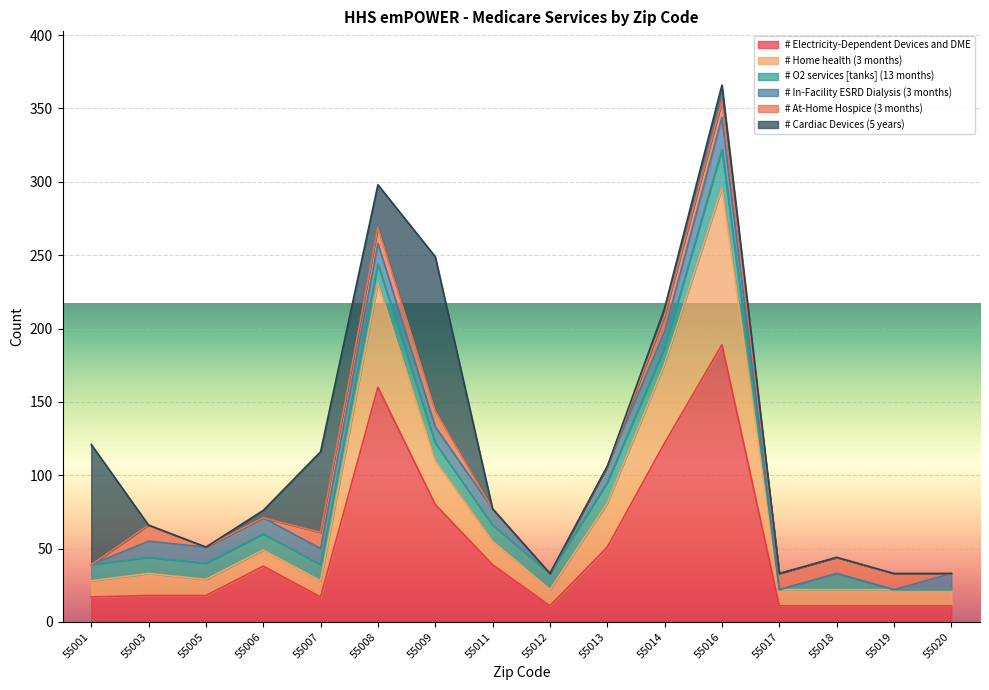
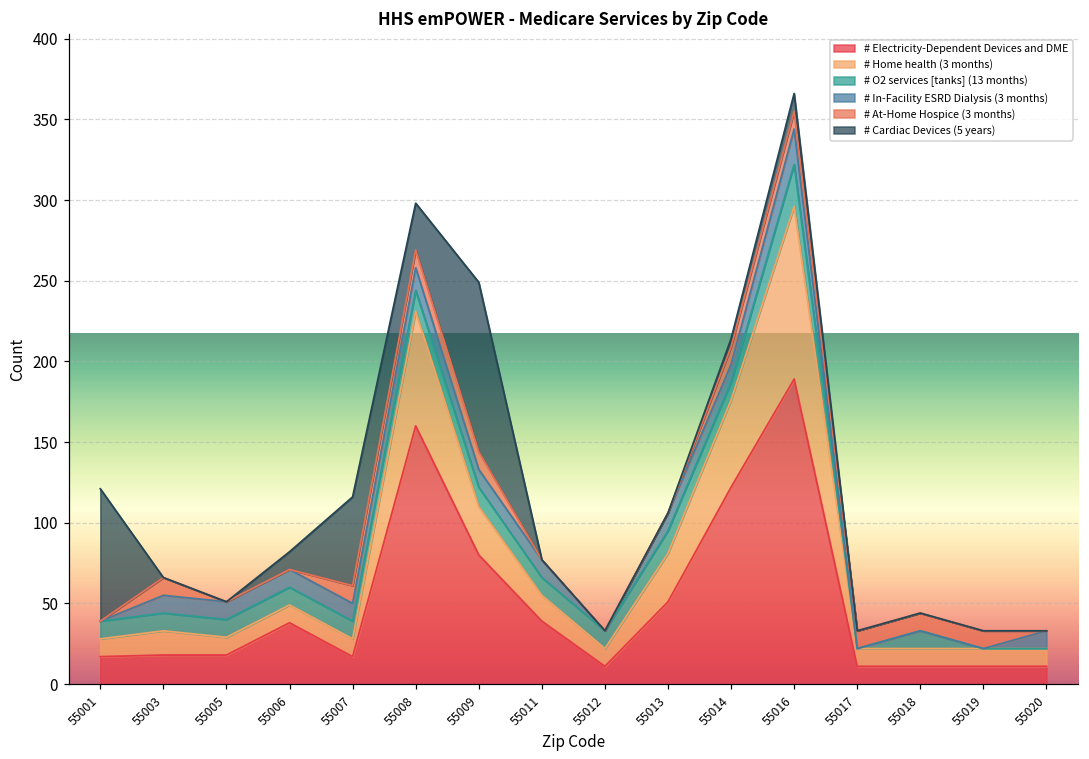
  {
    "# Cardiac Devices (5 years)": {
      "55001": 82,
-     "55006": 5,
+     "55006": 11,
      "55007": 55,
      "55008": 29,
      "55009": 105,
      "55014": 5,
      "55016": 11
    }
  }
